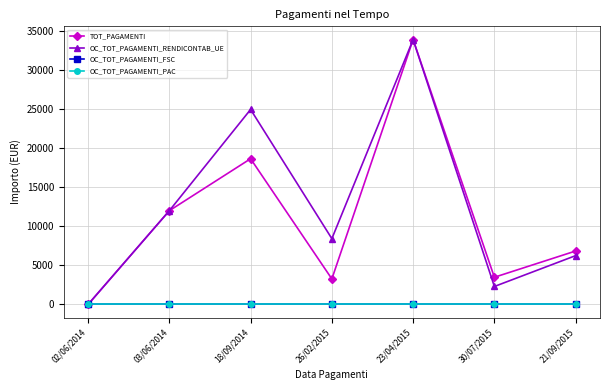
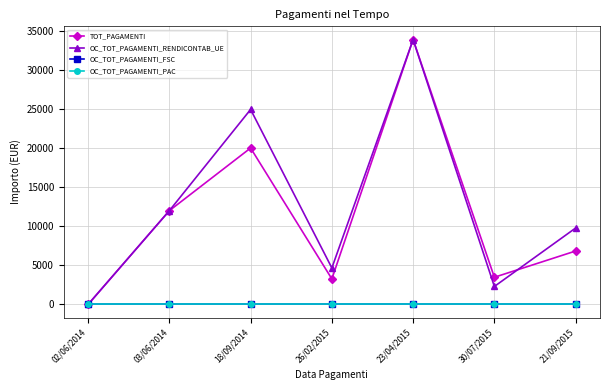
  {
    "TOT_PAGAMENTI": {
-     "18/09/2014": 19000,
+     "18/09/2014": 20000,
      "26/02/2015": 3000,
      "30/07/2015": 3000,
      "21/09/2015": 7000
    },
    "OC_TOT_PAGAMENTI_RENDICONTAB_UE": {
      "18/09/2014": 25000,
-     "26/02/2015": 8000,
+     "26/02/2015": 5000,
      "30/07/2015": 2000,
-     "21/09/2015": 6000
+     "21/09/2015": 10000
    },
    "OC_TOT_PAGAMENTI_PAC": {
      "03/06/2014": 0,
      "18/09/2014": 0,
      "26/02/2015": 0,
      "23/04/2015": 0,
      "30/07/2015": 0,
      "21/09/2015": 0
    }
  }
